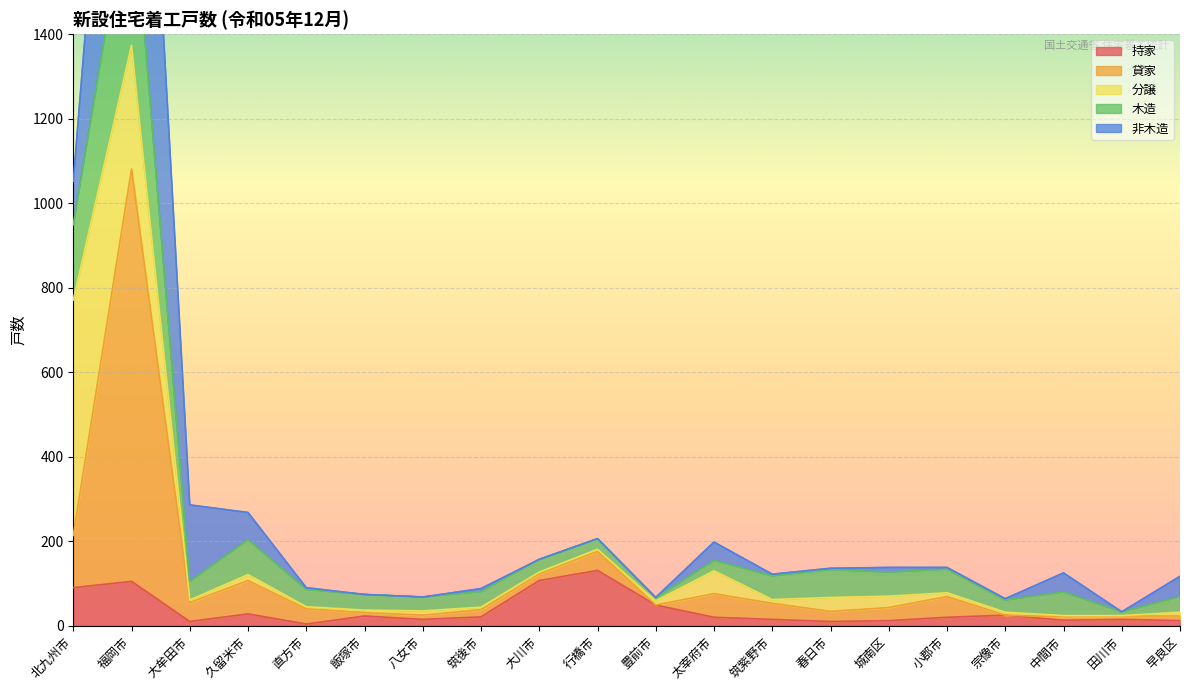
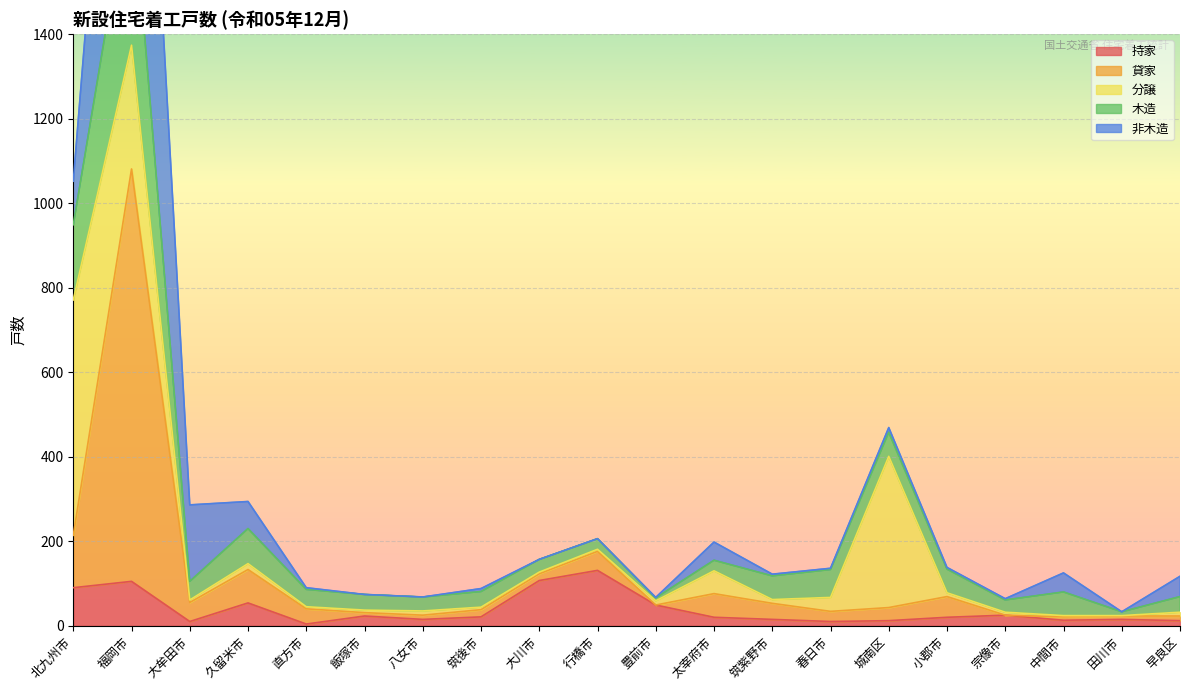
  {
    "持家": {
      "北九州市": 90,
      "福岡市": 110,
      "大牟田市": 10,
-     "久留米市": 30,
+     "久留米市": 50,
      "直方市": 0,
      "飯塚市": 20,
      "八女市": 20,
      "筑後市": 20,
      "大川市": 110,
      "行橋市": 130,
      "太宰府市": 20,
      "筑紫野市": 20,
      "春日市": 10,
      "城南区": 10,
      "小郡市": 20,
      "中間市": 10,
      "田川市": 20,
      "早良区": 10
    },
    "貸家": {
      "北九州市": 120,
      "福岡市": 980,
      "久留米市": 80,
      "八女市": 10,
      "筑後市": 20,
      "太宰府市": 60,
      "筑紫野市": 40,
      "春日市": 20,
      "城南区": 30,
      "小郡市": 50,
      "早良区": 10
    },
    "分譲": {
      "北九州市": 560,
      "福岡市": 290,
      "久留米市": 10,
      "八女市": 10,
      "筑後市": 10,
      "豊前市": 10,
      "太宰府市": 50,
      "筑紫野市": 10,
      "春日市": 30,
-     "城南区": 30,
+     "城南区": 360,
      "小郡市": 10,
      "宗像市": 10,
      "早良区": 10
    },
    "木造": {
      "北九州市": 180,
      "大牟田市": 40,
      "久留米市": 80,
      "筑後市": 40,
      "太宰府市": 30,
      "城南区": 60,
      "中間市": 60,
      "早良区": 40
    },
    "非木造": {
      "北九州市": 100,
      "大牟田市": 180,
      "久留米市": 60,
      "筑後市": 10,
      "太宰府市": 40,
      "城南区": 10,
      "中間市": 50,
      "早良区": 50
    }
  }
